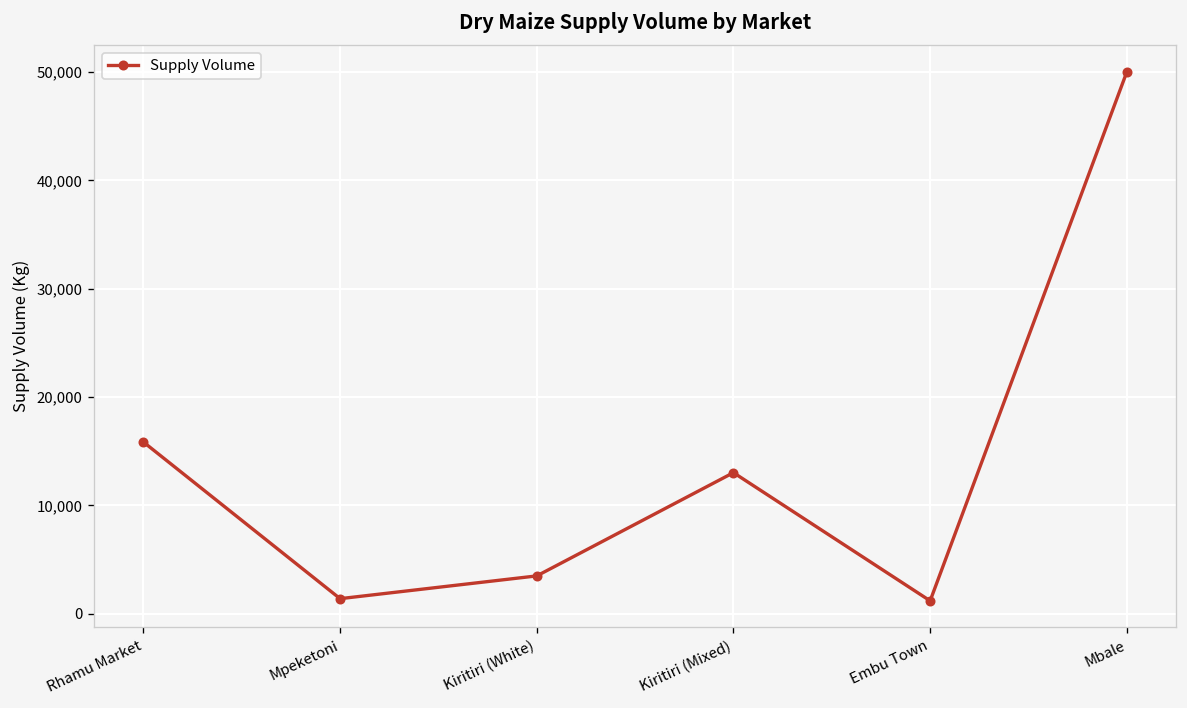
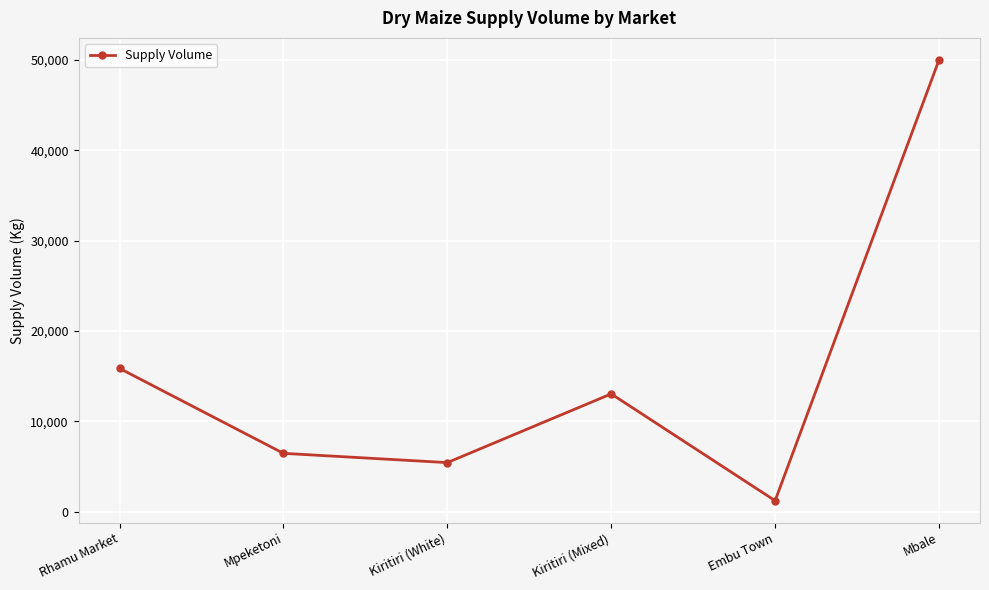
  {
    "Rhamu Market": "16,000",
-   "Mpeketoni": "1,000",
-   "Kiritiri (White)": "4,000",
+   "Mpeketoni": "6,000",
+   "Kiritiri (White)": "5,000",
    "Kiritiri (Mixed)": "13,000",
    "Embu Town": "1,000",
    "Mbale": "50,000"
  }
